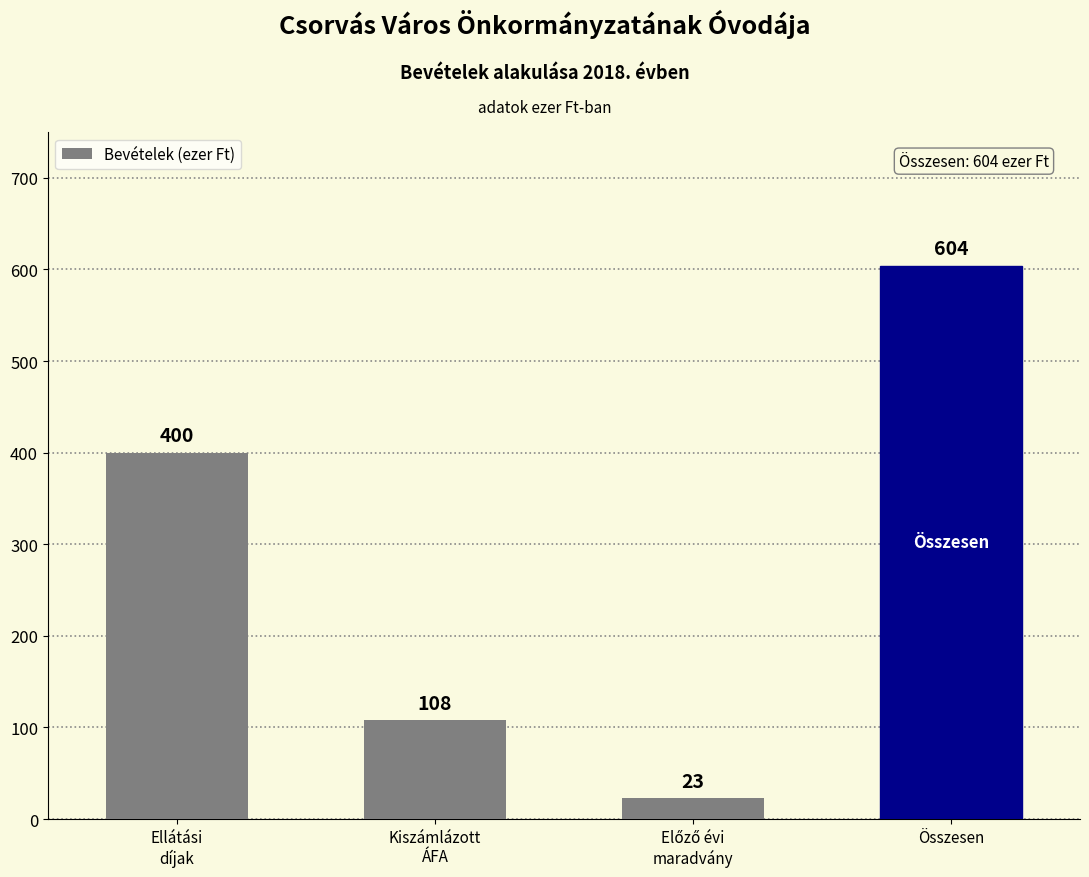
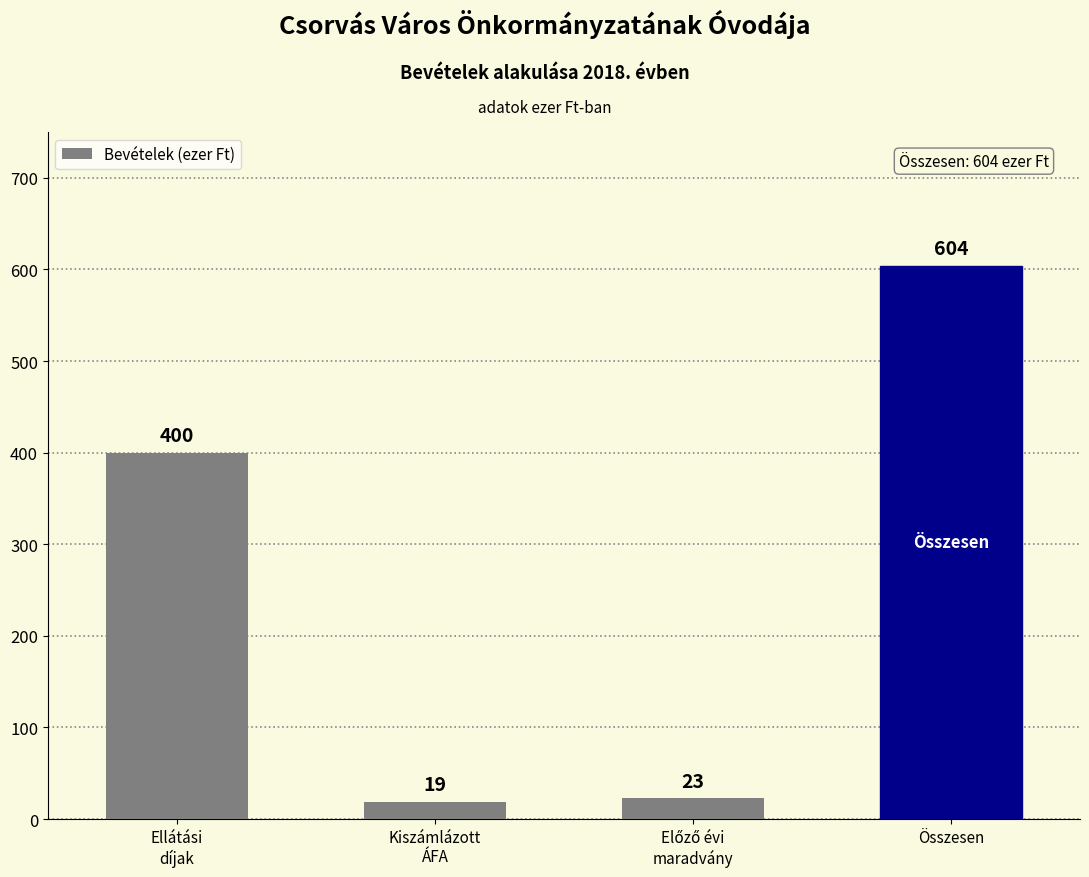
  {
    "Ellátási díjak": 400,
-   "Kiszámlázott ÁFA": 108,
+   "Kiszámlázott ÁFA": 19,
    "Előző évi maradvány": 23,
    "Összesen": 604
  }
